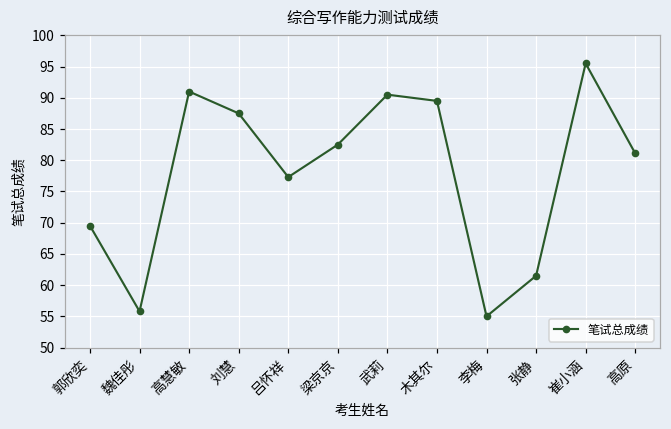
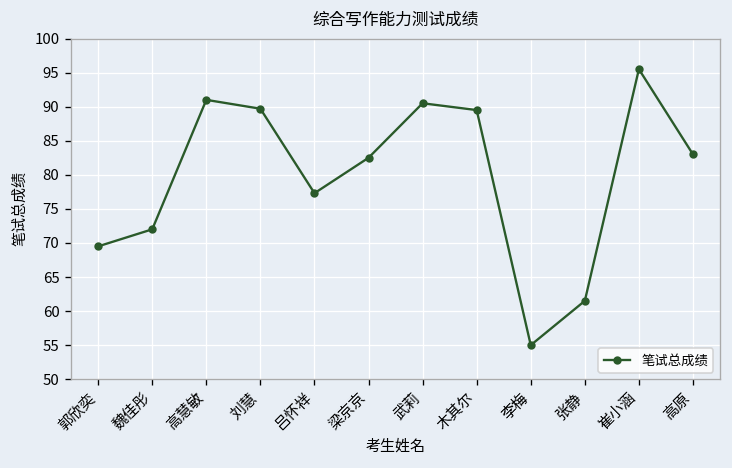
  {
    "郭欣奕": 70,
-   "魏佳彤": 56,
+   "魏佳彤": 72,
    "高慧敏": 91,
-   "刘慧": 88,
+   "刘慧": 90,
    "吕怀祥": 77,
    "梁京京": 83,
    "武莉": 91,
    "木其尔": 90,
    "李梅": 55,
    "张静": 62,
    "崔小涵": 96,
-   "高原": 81
+   "高原": 83
  }
